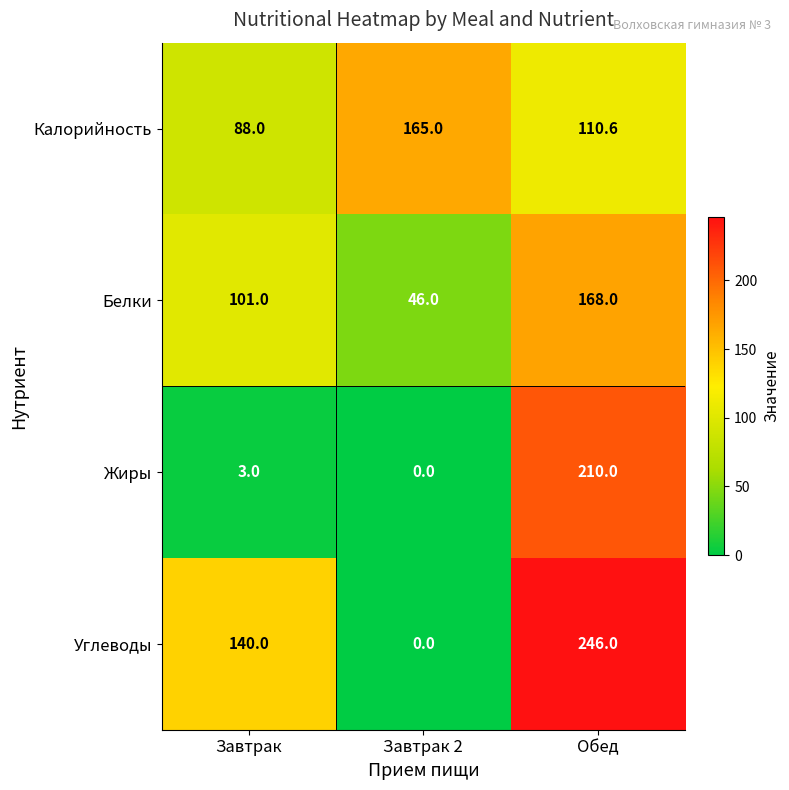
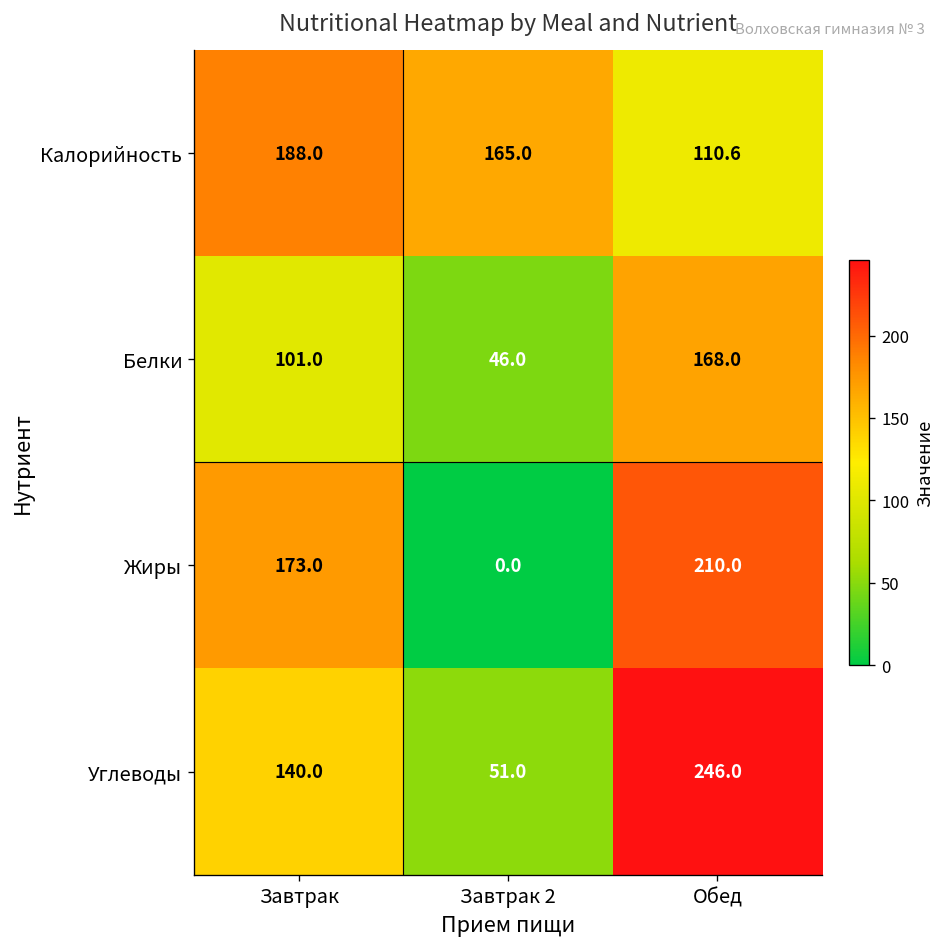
  {
    "Калорийность": {
-     "Завтрак": 88.0,
+     "Завтрак": 188.0,
      "Завтрак 2": 165.0,
      "Обед": 110.6
    },
    "Белки": {
      "Завтрак": 101.0,
      "Завтрак 2": 46.0,
      "Обед": 168.0
    },
    "Жиры": {
-     "Завтрак": 3.0,
+     "Завтрак": 173.0,
      "Завтрак 2": 0.0,
      "Обед": 210.0
    },
    "Углеводы": {
      "Завтрак": 140.0,
-     "Завтрак 2": 0.0,
+     "Завтрак 2": 51.0,
      "Обед": 246.0
    }
  }
